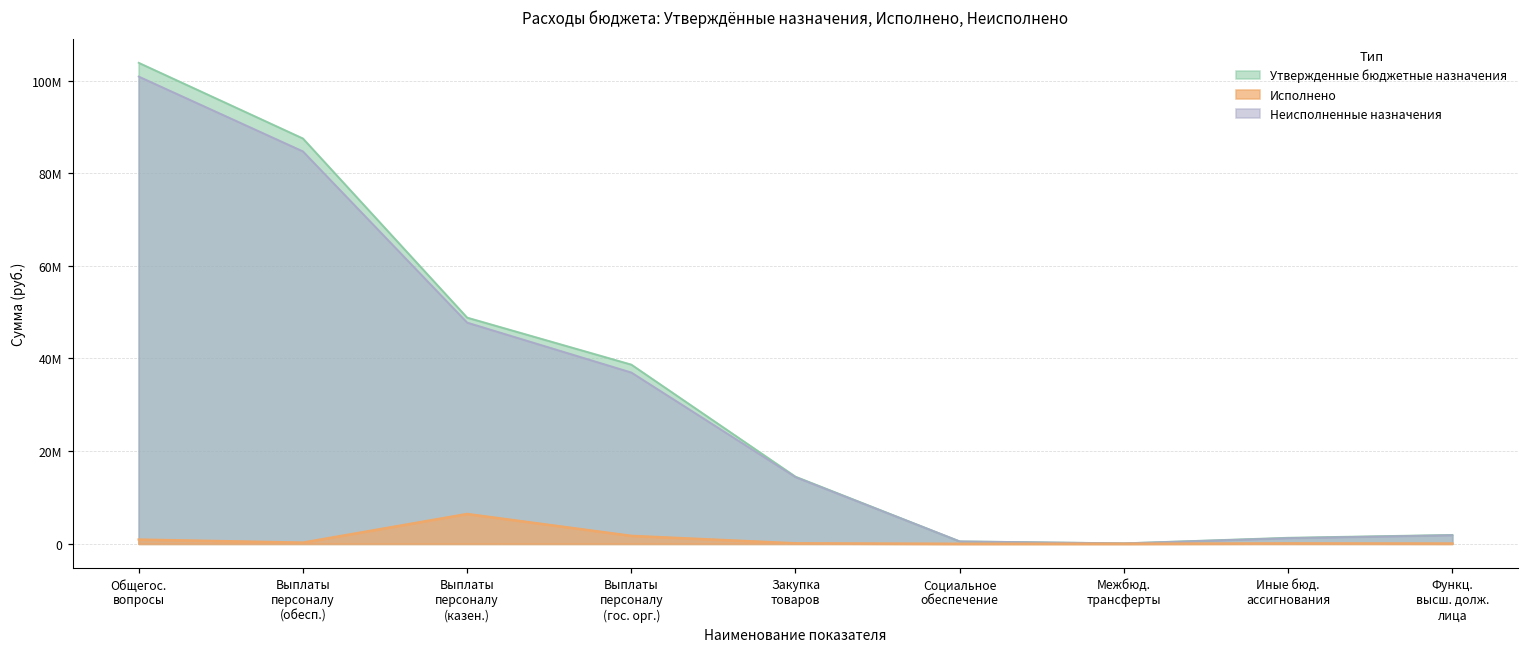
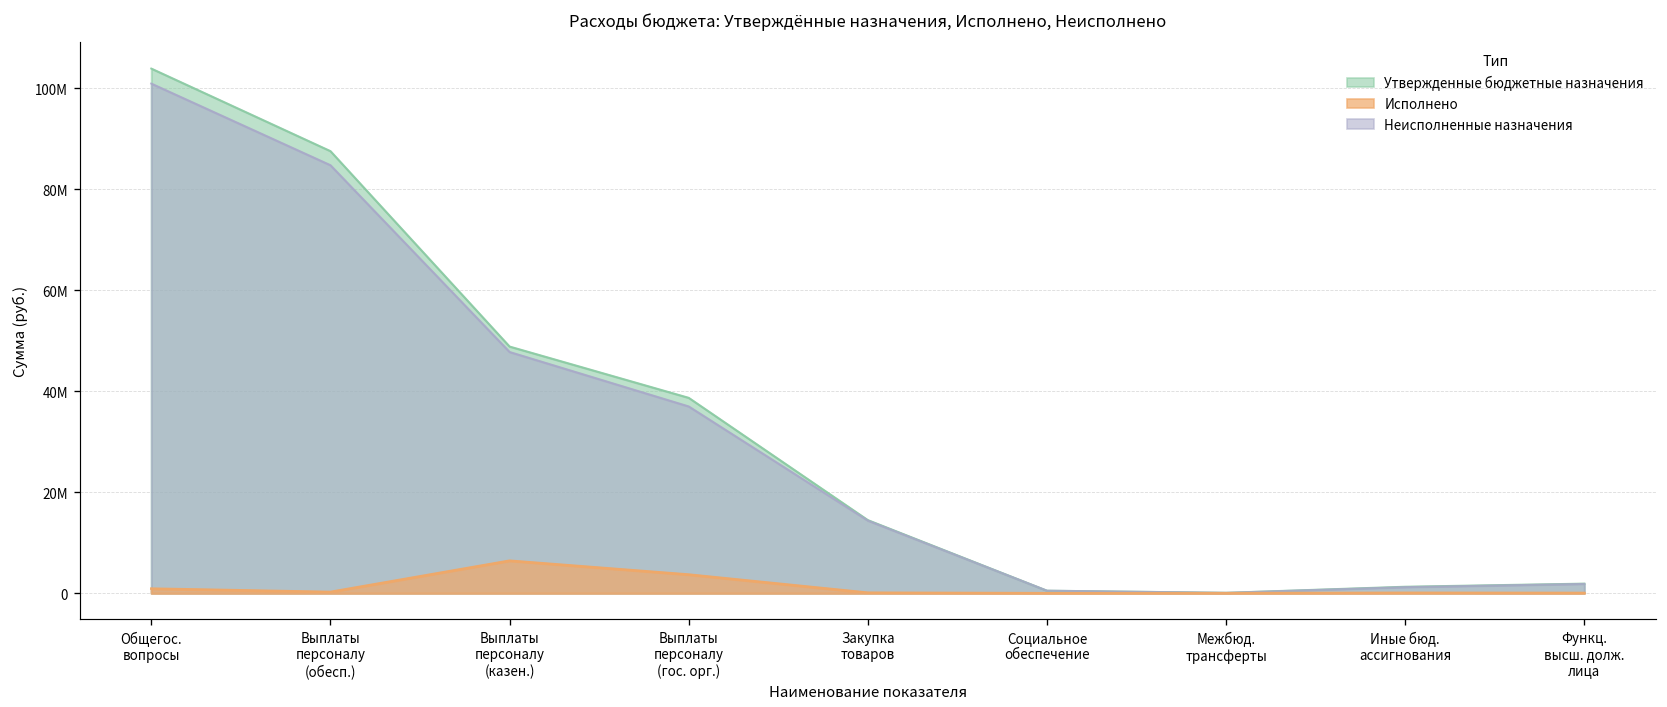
  {
    "Исполнено": {
      "Общегос. вопросы": 1000000,
      "Выплаты персоналу (обесп.)": 0,
      "Выплаты персоналу (казен.)": 6000000,
-     "Выплаты персоналу (гос. орг.)": 2000000,
+     "Выплаты персоналу (гос. орг.)": 4000000,
      "Закупка товаров": 0,
      "Иные бюд. ассигнования": 0,
      "Функц. высш. долж. лица": 0
    }
  }
